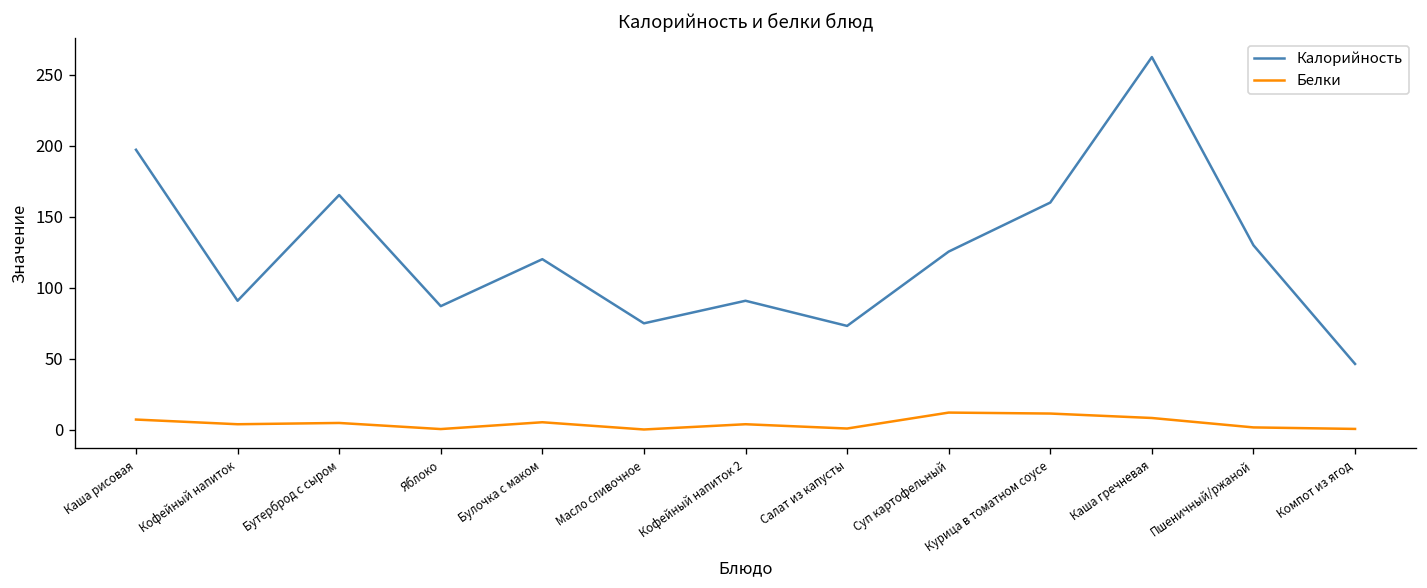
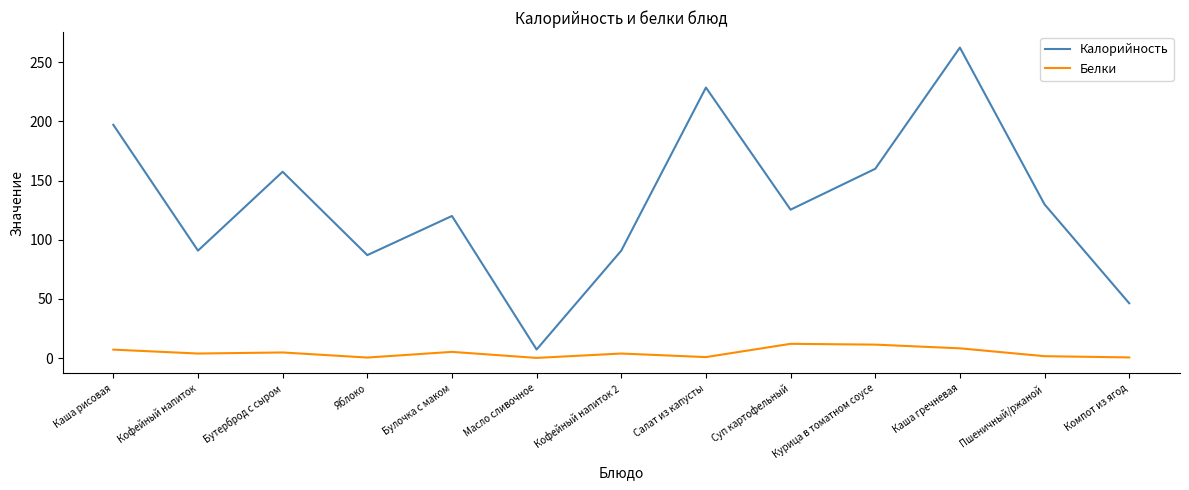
  {
    "Калорийность": {
      "Каша рисовая": 197,
      "Кофейный напиток": 91,
-     "Бутерброд с сыром": 165,
+     "Бутерброд с сыром": 158,
      "Яблоко": 87,
      "Булочка с маком": 120,
-     "Масло сливочное": 75,
+     "Масло сливочное": 7,
      "Кофейный напиток 2": 91,
-     "Салат из капусты": 73,
+     "Салат из капусты": 229,
      "Суп картофельный": 125,
      "Курица в томатном соусе": 160,
      "Каша гречневая": 263,
      "Пшеничный/ржаной": 130,
      "Компот из ягод": 46
    },
    "Белки": {
      "Каша рисовая": 7,
      "Кофейный напиток": 4,
      "Бутерброд с сыром": 5,
      "Яблоко": 0,
      "Булочка с маком": 5,
      "Масло сливочное": 0,
      "Кофейный напиток 2": 4,
      "Салат из капусты": 1,
      "Суп картофельный": 12,
      "Курица в томатном соусе": 11,
      "Каша гречневая": 8,
      "Пшеничный/ржаной": 2,
      "Компот из ягод": 1
    }
  }
